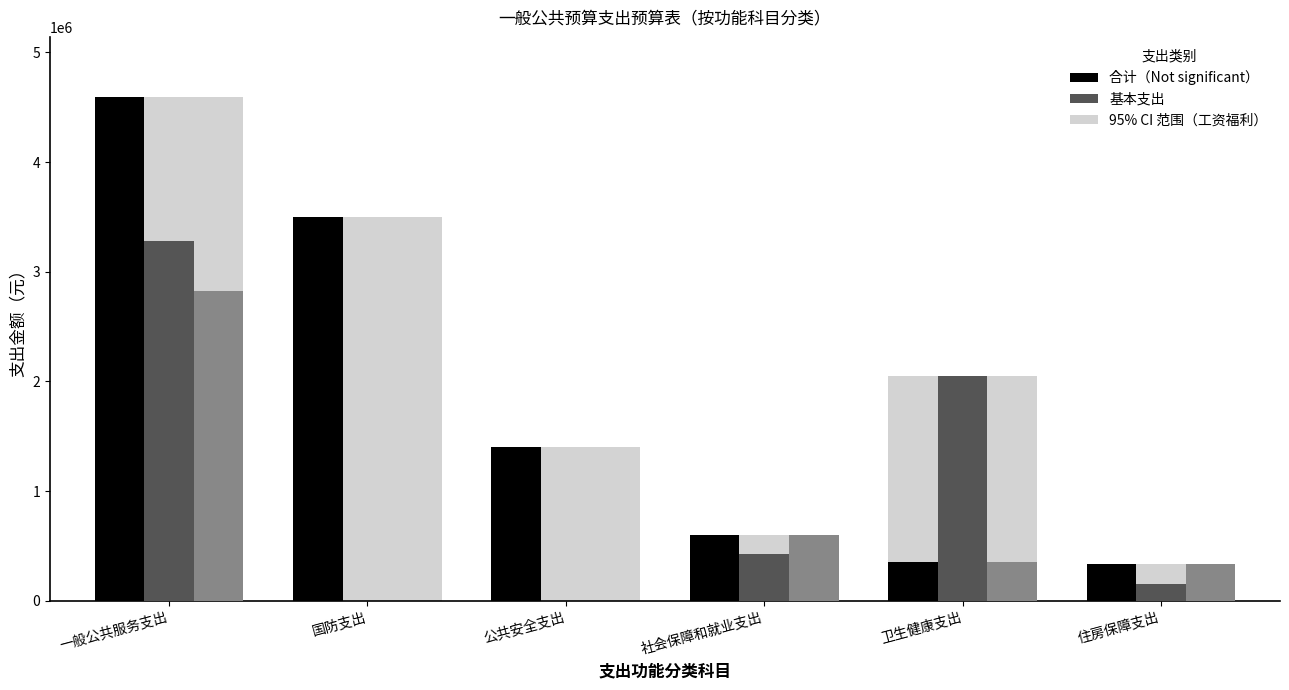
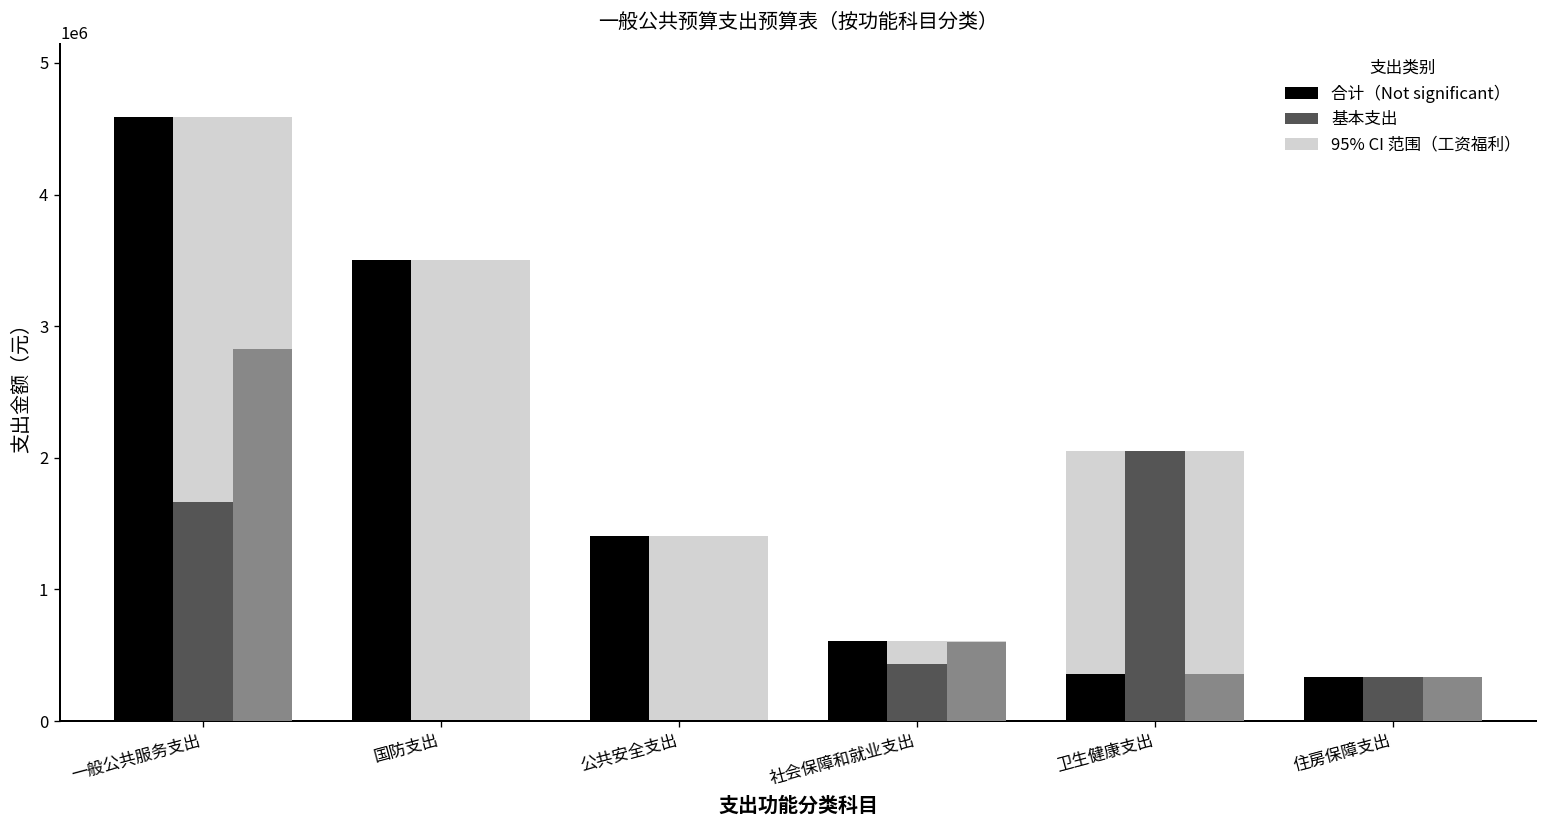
  {
    "基本支出": {
-     "一般公共服务支出": 3280000,
+     "一般公共服务支出": 1670000,
      "国防支出": 0,
      "公共安全支出": 0,
      "社会保障和就业支出": 430000,
      "卫生健康支出": 2050000,
-     "住房保障支出": 160000
+     "住房保障支出": 340000
    }
  }
